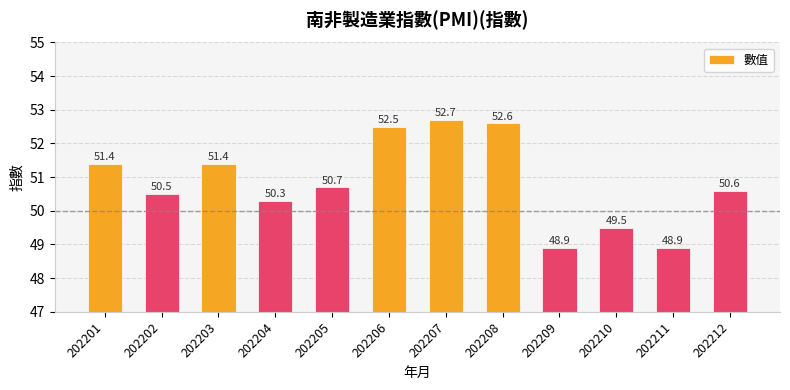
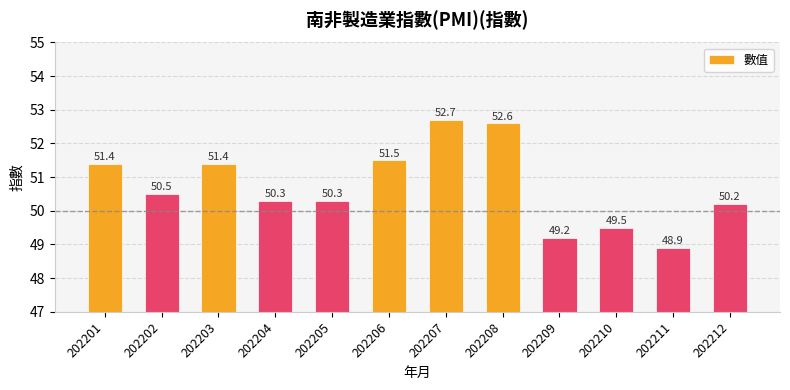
  {
    "202201": 51.4,
    "202202": 50.5,
    "202203": 51.4,
    "202204": 50.3,
-   "202205": 50.7,
-   "202206": 52.5,
+   "202205": 50.3,
+   "202206": 51.5,
    "202207": 52.7,
    "202208": 52.6,
-   "202209": 48.9,
+   "202209": 49.2,
    "202210": 49.5,
    "202211": 48.9,
-   "202212": 50.6
+   "202212": 50.2
  }
